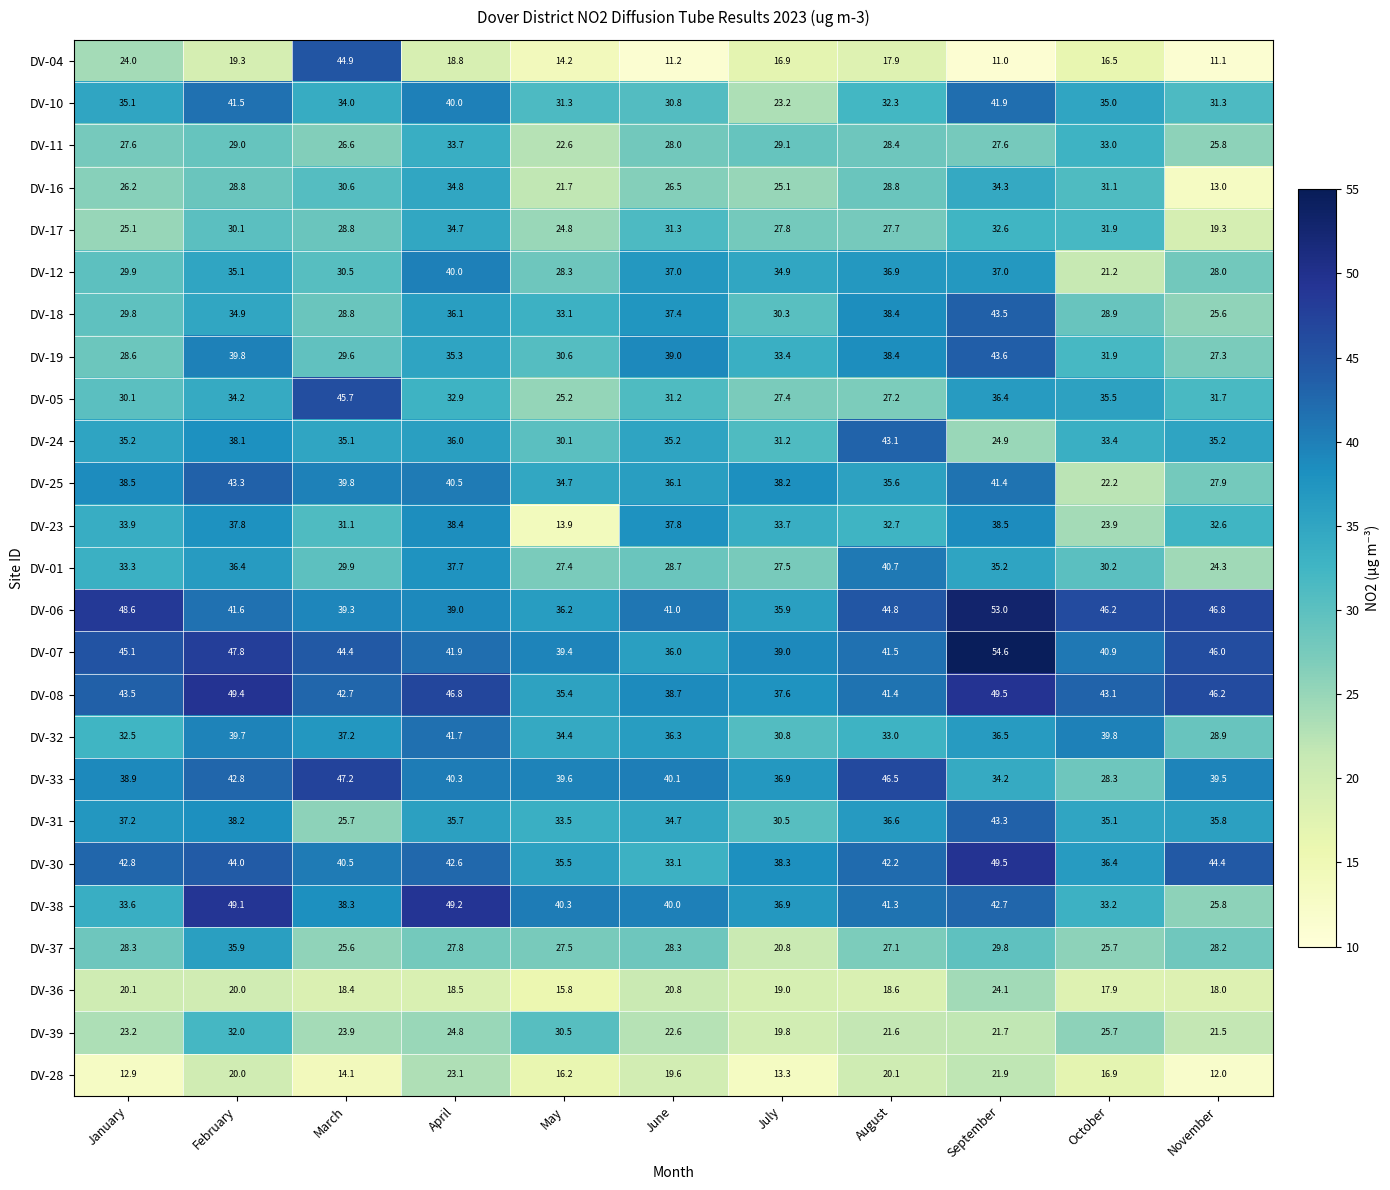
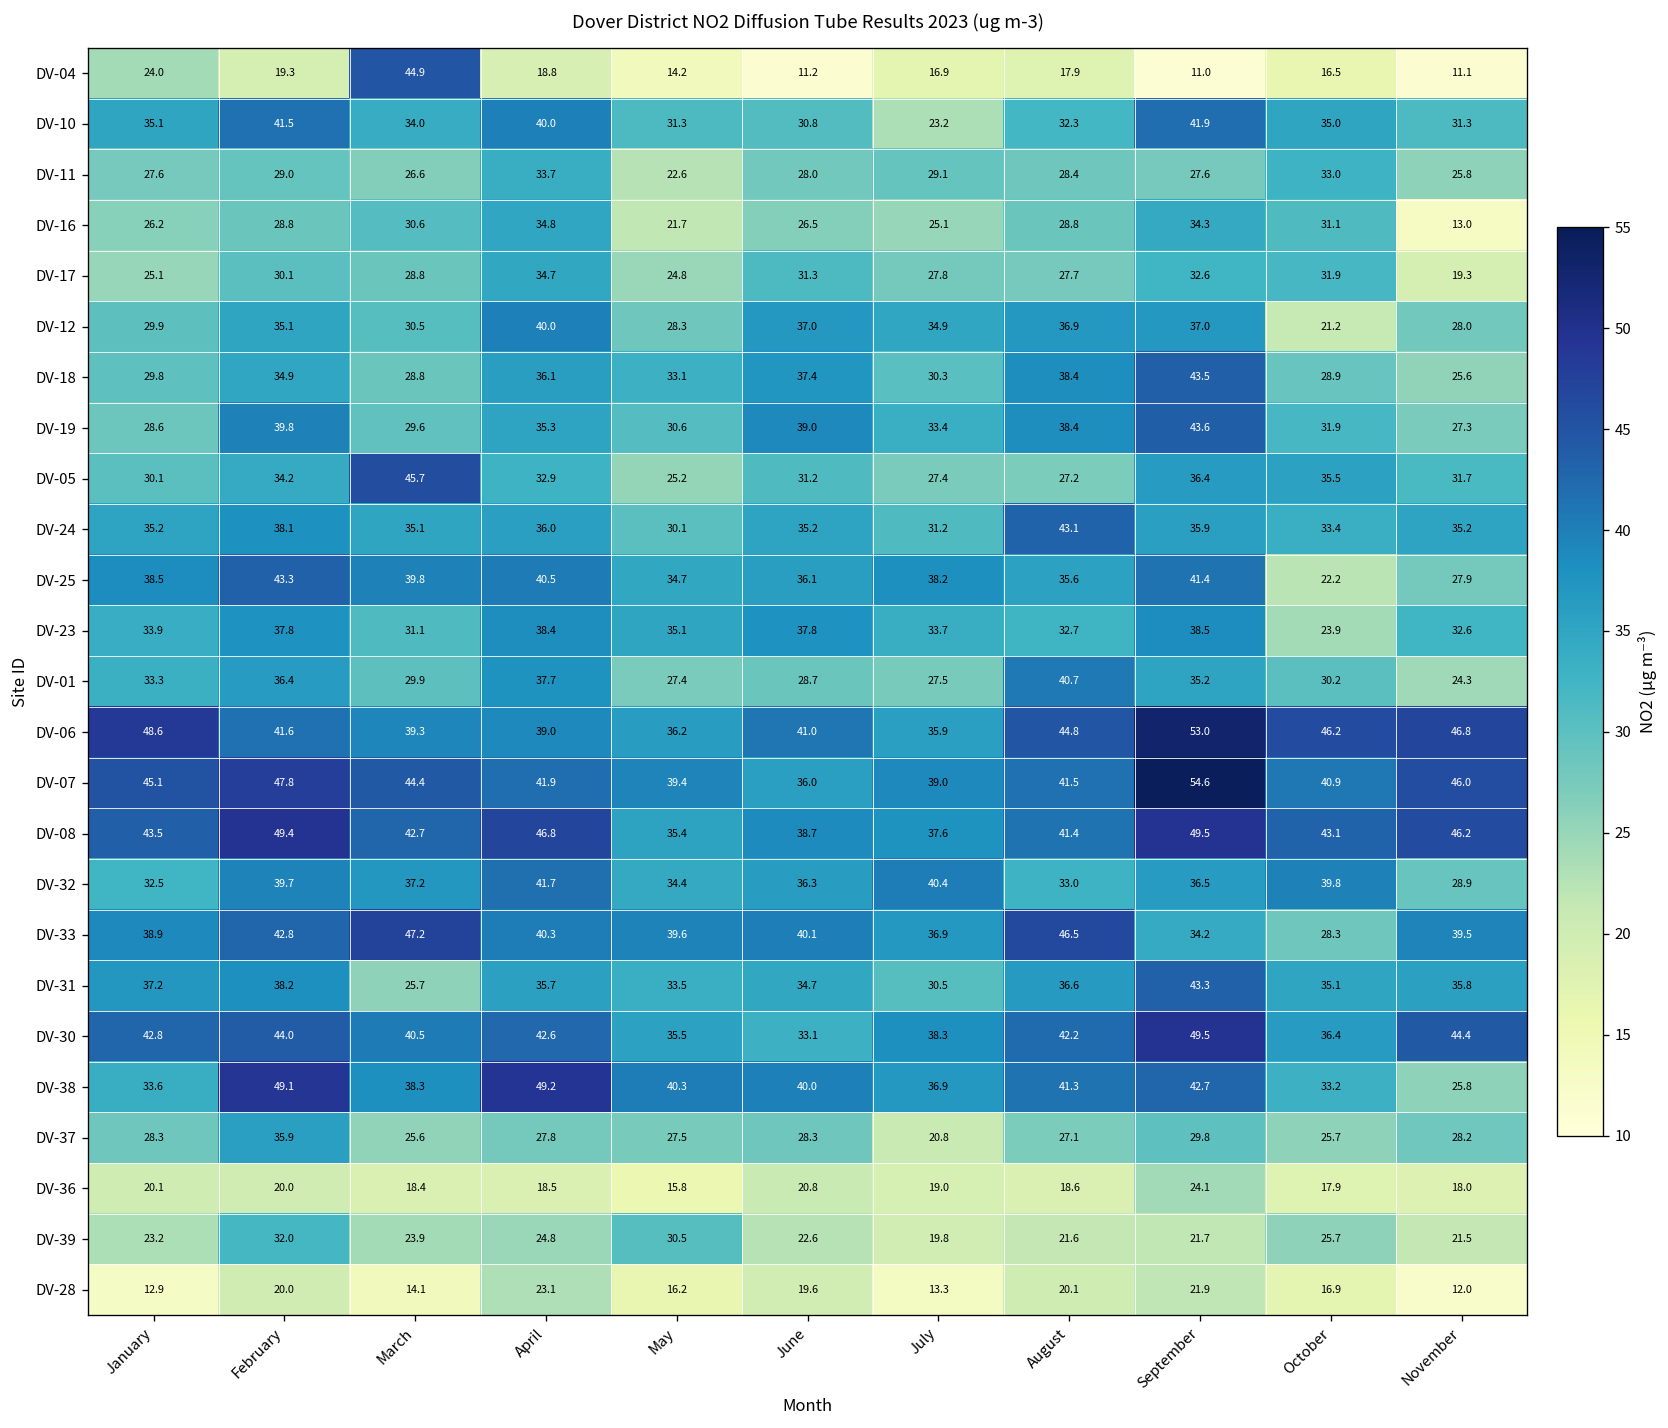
  {
    "DV-24": {
      "January": 35.2,
      "February": 38.1,
      "March": 35.1,
      "April": 36.0,
      "May": 30.1,
      "June": 35.2,
      "July": 31.2,
      "August": 43.1,
-     "September": 24.9,
+     "September": 35.9,
      "October": 33.4,
      "November": 35.2
    },
    "DV-23": {
      "January": 33.9,
      "February": 37.8,
      "March": 31.1,
      "April": 38.4,
-     "May": 13.9,
+     "May": 35.1,
      "June": 37.8,
      "July": 33.7,
      "August": 32.7,
      "September": 38.5,
      "October": 23.9,
      "November": 32.6
    },
    "DV-32": {
      "January": 32.5,
      "February": 39.7,
      "March": 37.2,
      "April": 41.7,
      "May": 34.4,
      "June": 36.3,
-     "July": 30.8,
+     "July": 40.4,
      "August": 33.0,
      "September": 36.5,
      "October": 39.8,
      "November": 28.9
    }
  }
